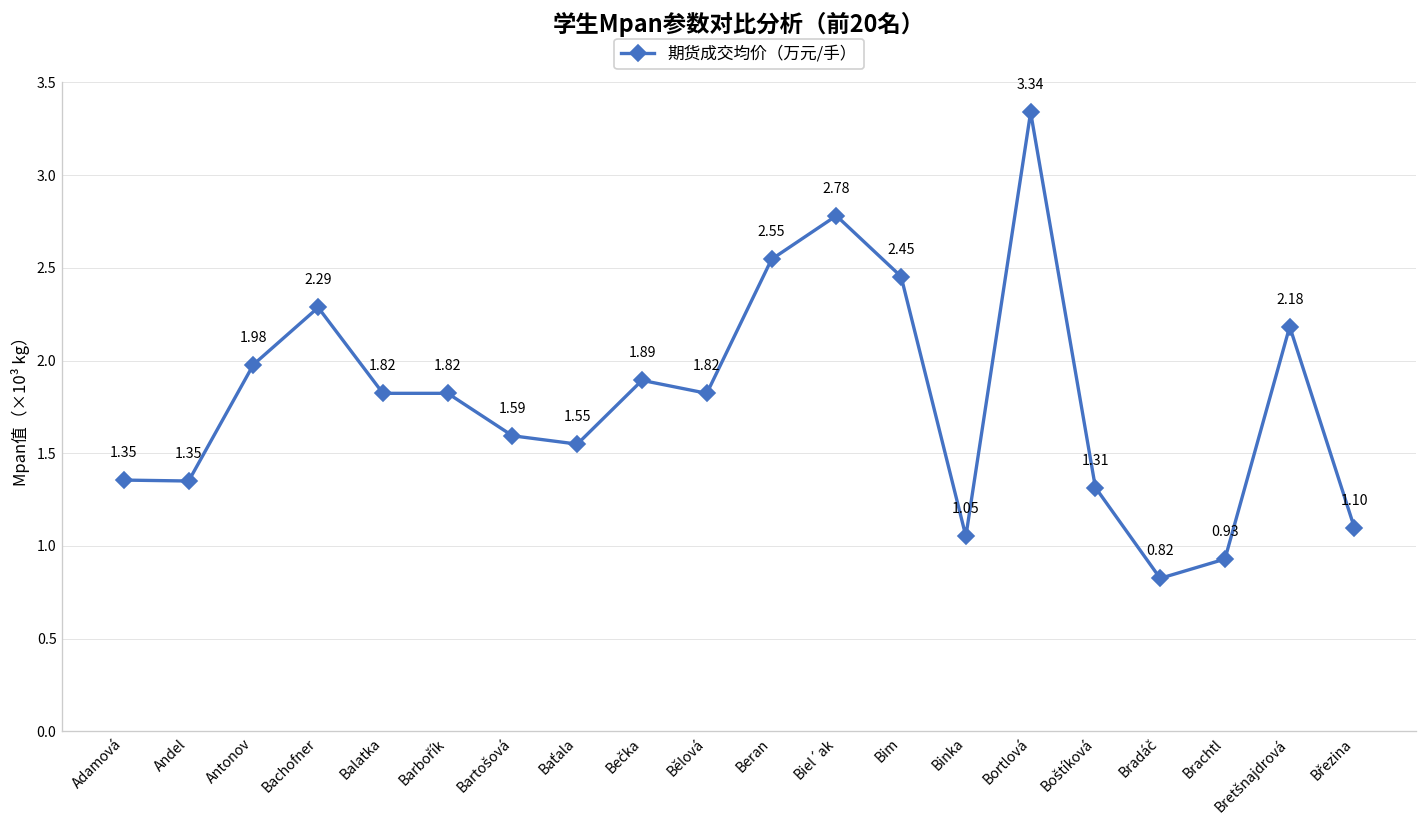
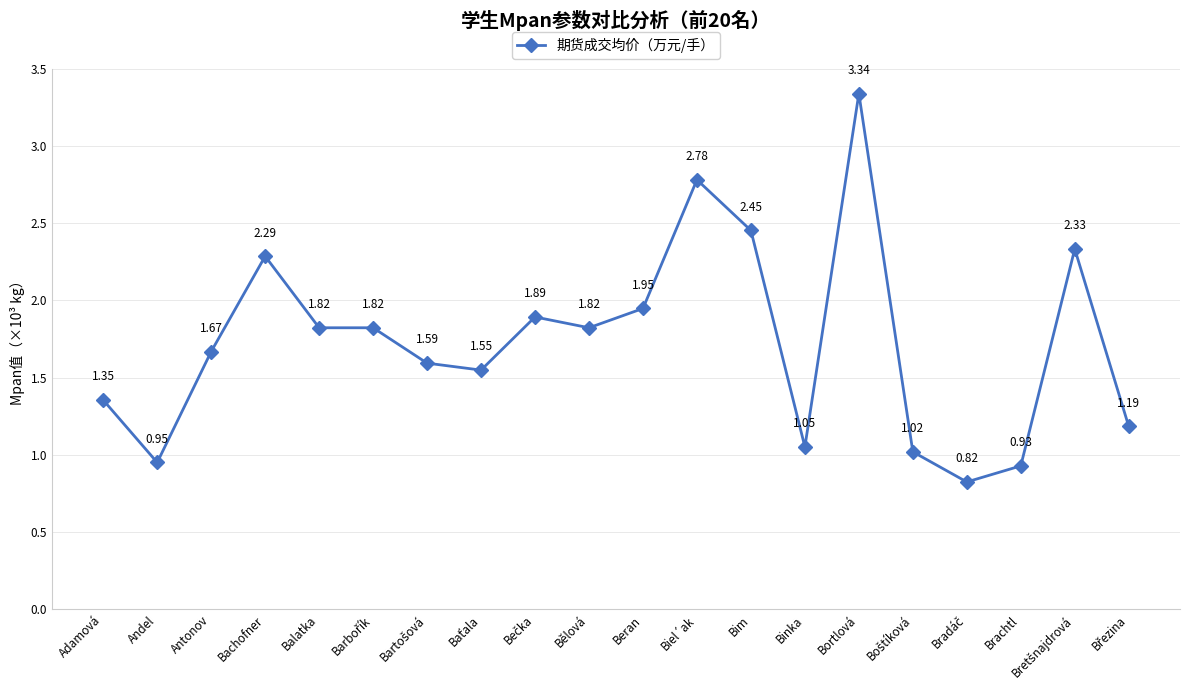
  {
    "Adamová": 1.35,
-   "Andel": 1.35,
-   "Antonov": 1.98,
+   "Andel": 0.95,
+   "Antonov": 1.67,
    "Bachofner": 2.29,
    "Balatka": 1.82,
    "Barbořík": 1.82,
    "Bartošová": 1.59,
    "Baťala": 1.55,
    "Bečka": 1.89,
    "Bělová": 1.82,
-   "Beran": 2.55,
+   "Beran": 1.95,
    "Biel´ak": 2.78,
    "Bim": 2.45,
    "Binka": 1.05,
    "Bortlová": 3.34,
-   "Boštíková": 1.31,
+   "Boštíková": 1.02,
    "Bradáč": 0.82,
    "Brachtl": 0.93,
-   "Bretšnajdrová": 2.18,
-   "Březina": 1.10
+   "Bretšnajdrová": 2.33,
+   "Březina": 1.19
  }
